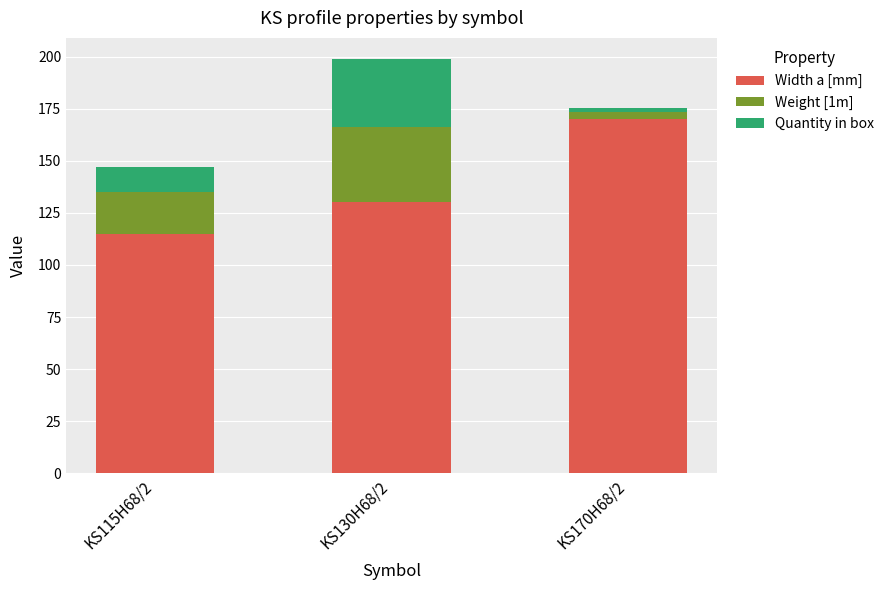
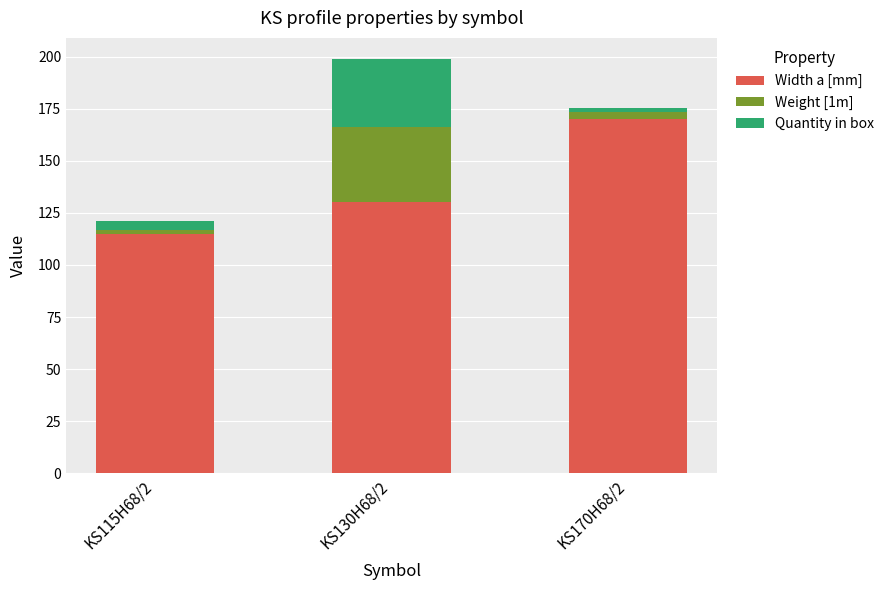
  {
    "Width a [mm]": {
      "KS115H68/2": 115,
      "KS130H68/2": 130,
      "KS170H68/2": 170
    },
    "Weight [1m]": {
-     "KS115H68/2": 20,
+     "KS115H68/2": 2,
      "KS130H68/2": 36,
      "KS170H68/2": 3
    },
    "Quantity in box": {
-     "KS115H68/2": 12,
+     "KS115H68/2": 4,
      "KS130H68/2": 33,
      "KS170H68/2": 2
    }
  }
